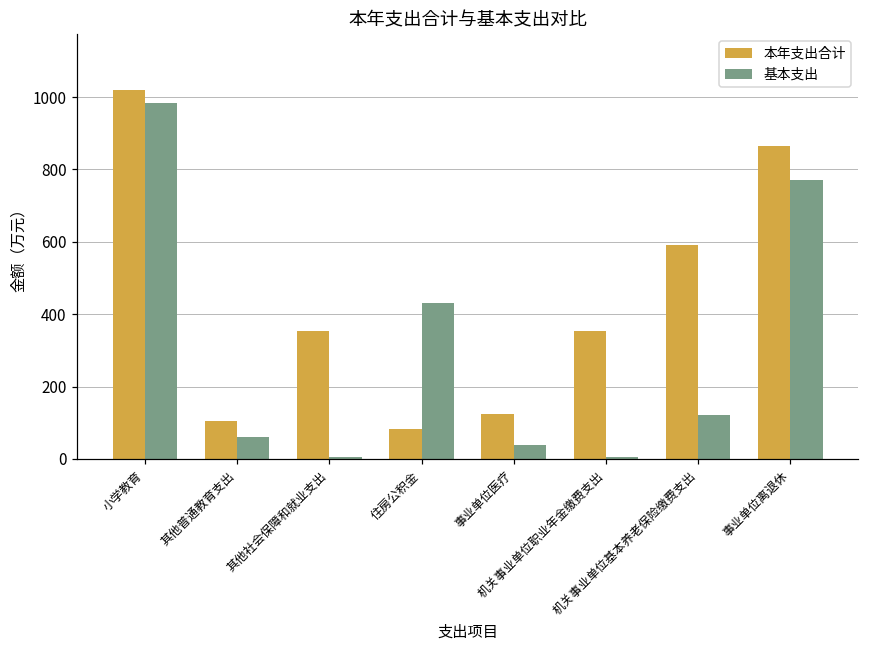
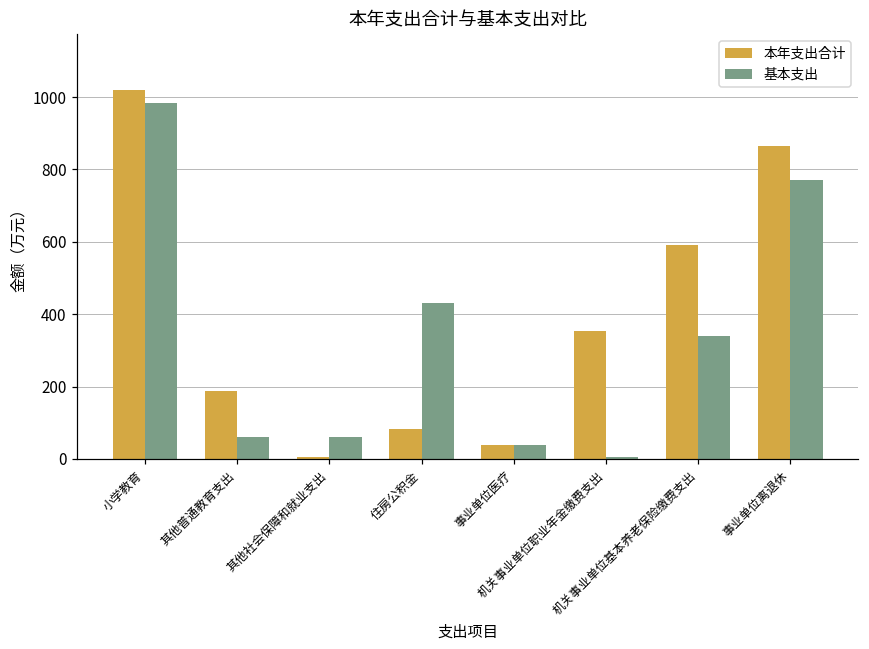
  {
    "本年支出合计": {
      "小学教育": 1020,
-     "其他普通教育支出": 110,
-     "其他社会保障和就业支出": 350,
+     "其他普通教育支出": 190,
+     "其他社会保障和就业支出": 10,
      "住房公积金": 80,
-     "事业单位医疗": 120,
+     "事业单位医疗": 40,
      "机关事业单位职业年金缴费支出": 350,
      "机关事业单位基本养老保险缴费支出": 590,
      "事业单位离退休": 860
    },
    "基本支出": {
      "小学教育": 980,
      "其他普通教育支出": 60,
-     "其他社会保障和就业支出": 10,
+     "其他社会保障和就业支出": 60,
      "住房公积金": 430,
      "事业单位医疗": 40,
-     "机关事业单位基本养老保险缴费支出": 120,
+     "机关事业单位基本养老保险缴费支出": 340,
      "事业单位离退休": 770
    }
  }
